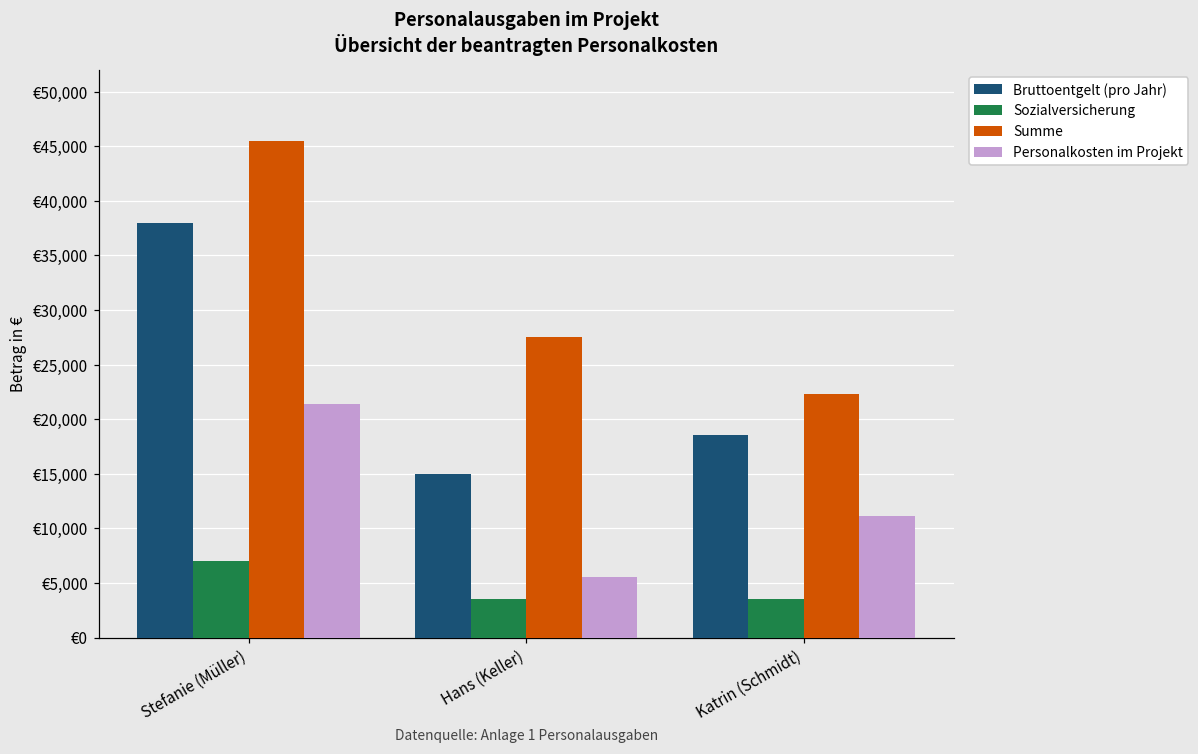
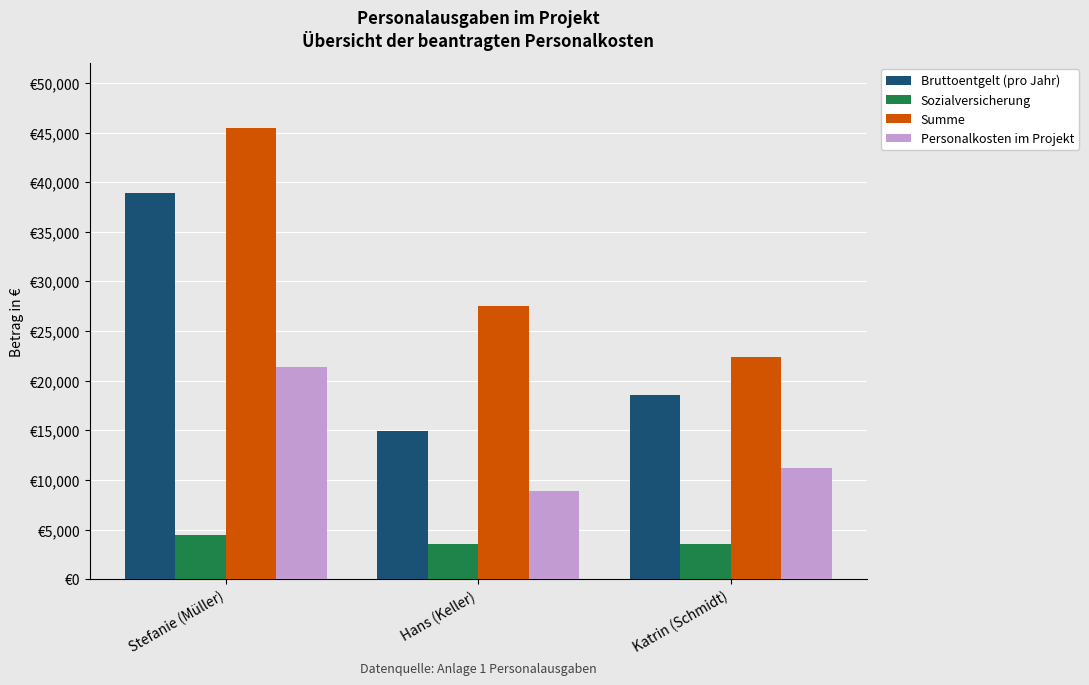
  {
    "Bruttoentgelt (pro Jahr)": {
-     "Stefanie (Müller)": "€38,000",
+     "Stefanie (Müller)": "€39,000",
      "Hans (Keller)": "€15,000",
      "Katrin (Schmidt)": "€19,000"
    },
    "Sozialversicherung": {
-     "Stefanie (Müller)": "€7,000",
+     "Stefanie (Müller)": "€4,000",
      "Hans (Keller)": "€4,000",
      "Katrin (Schmidt)": "€4,000"
    },
    "Summe": {
      "Stefanie (Müller)": "€46,000",
      "Hans (Keller)": "€28,000",
      "Katrin (Schmidt)": "€22,000"
    },
    "Personalkosten im Projekt": {
      "Stefanie (Müller)": "€21,000",
-     "Hans (Keller)": "€6,000",
+     "Hans (Keller)": "€9,000",
      "Katrin (Schmidt)": "€11,000"
    }
  }
